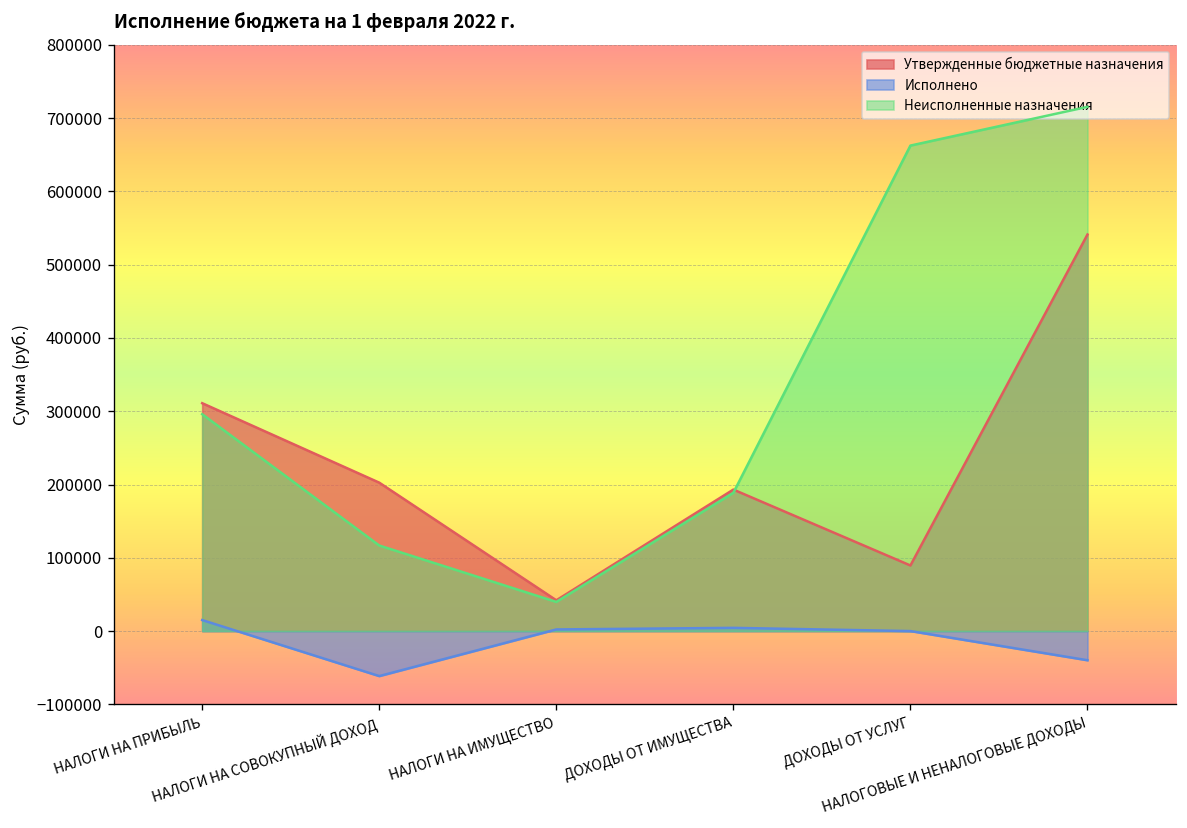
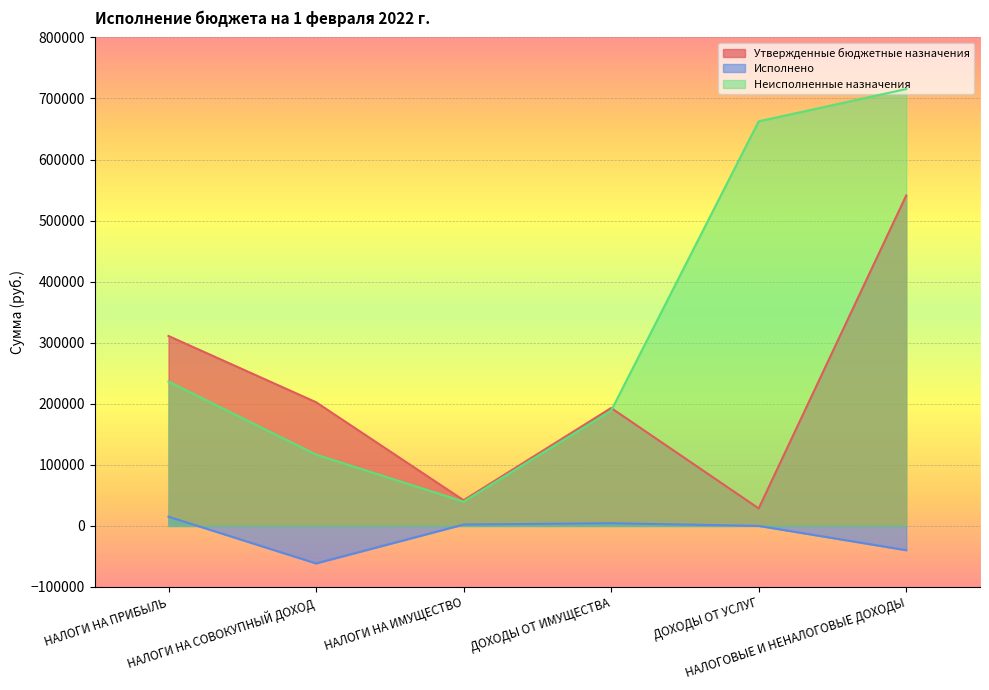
  {
    "Утвержденные бюджетные назначения": {
      "НАЛОГИ НА ПРИБЫЛЬ": 310000,
      "НАЛОГИ НА СОВОКУПНЫЙ ДОХОД": 200000,
      "ДОХОДЫ ОТ ИМУЩЕСТВА": 190000,
-     "ДОХОДЫ ОТ УСЛУГ": 90000,
+     "ДОХОДЫ ОТ УСЛУГ": 30000,
      "НАЛОГОВЫЕ И НЕНАЛОГОВЫЕ ДОХОДЫ": 540000
    },
    "Неисполненные назначения": {
-     "НАЛОГИ НА ПРИБЫЛЬ": 300000,
+     "НАЛОГИ НА ПРИБЫЛЬ": 240000,
      "НАЛОГИ НА СОВОКУПНЫЙ ДОХОД": 120000,
      "ДОХОДЫ ОТ ИМУЩЕСТВА": 190000,
      "ДОХОДЫ ОТ УСЛУГ": 660000
    }
  }
